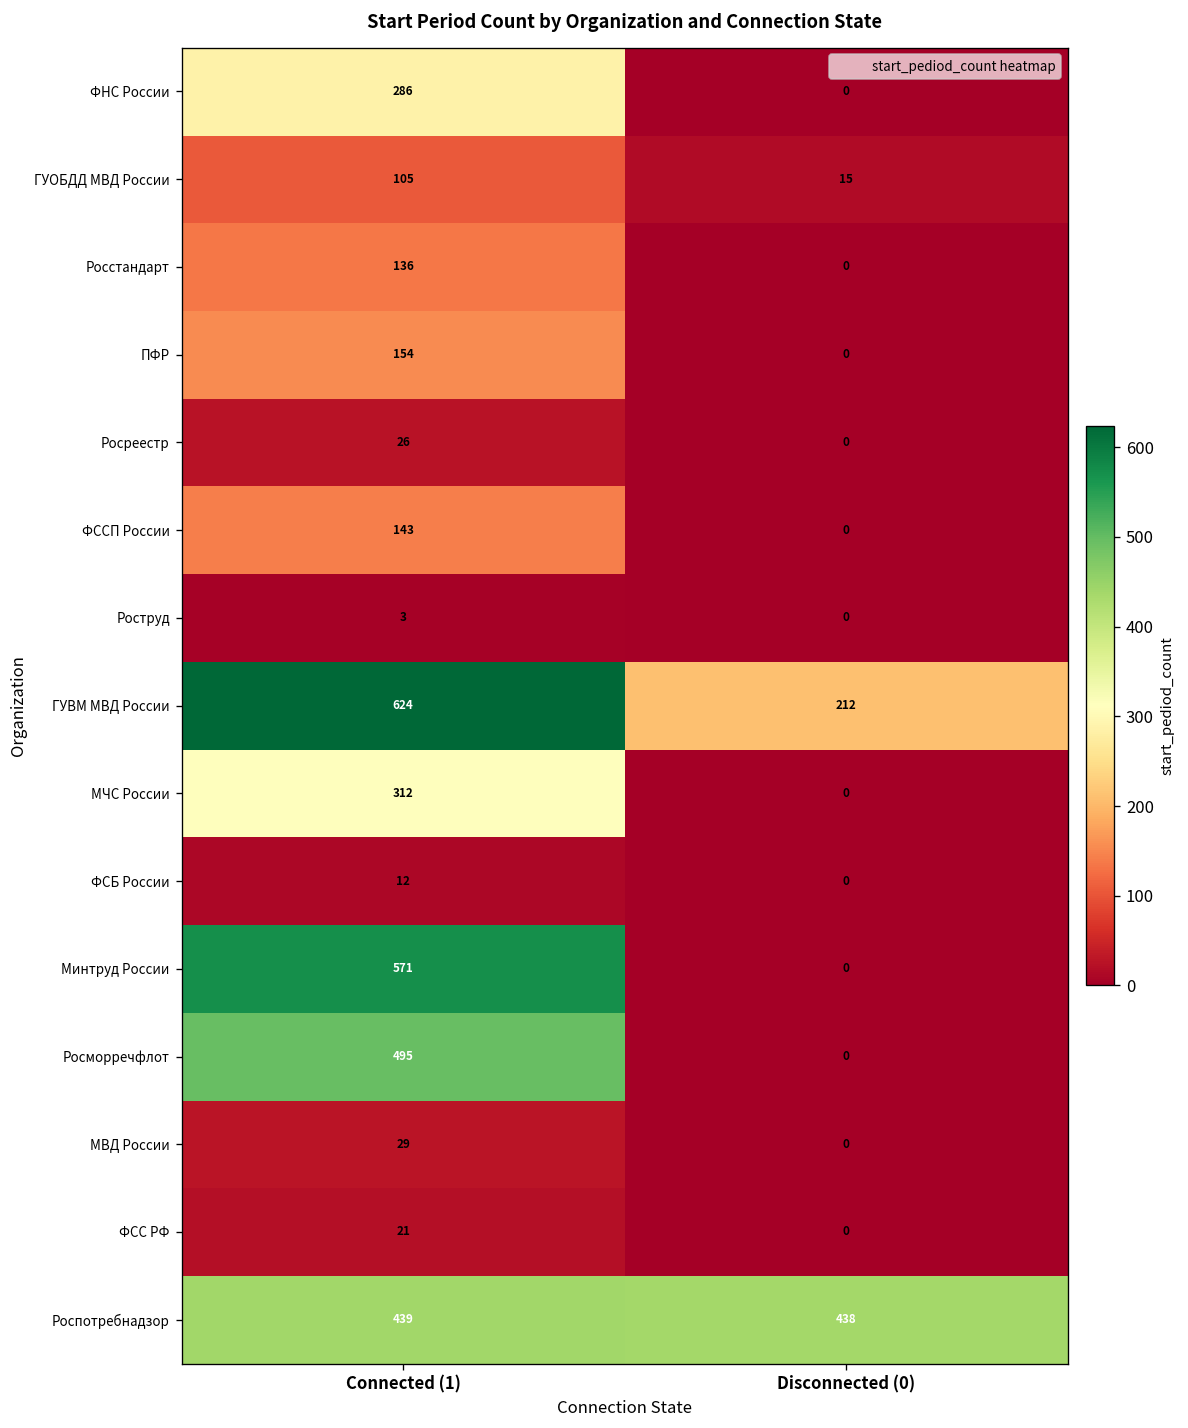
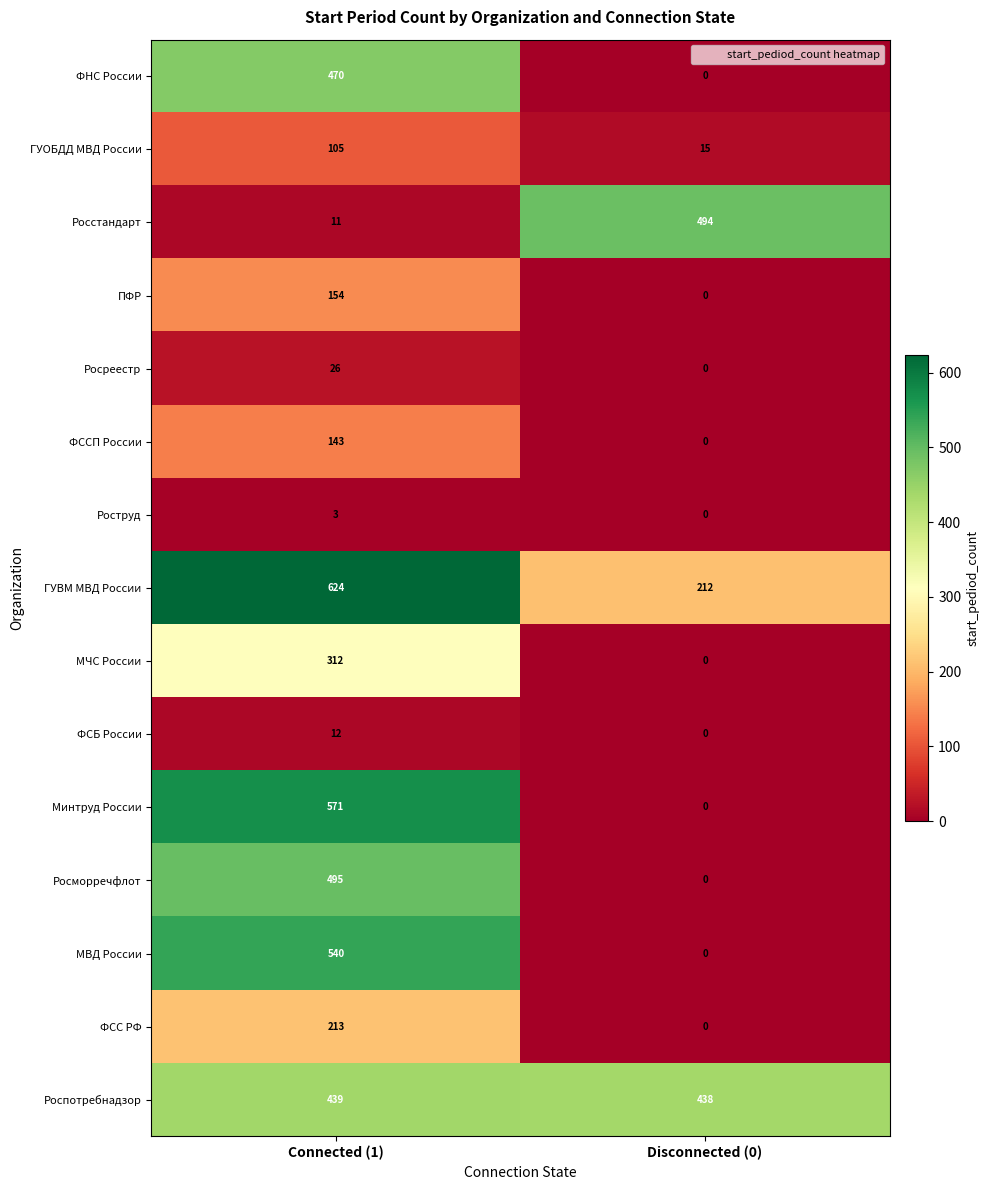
  {
    "ФНС России": {
-     "Connected (1)": 286,
+     "Connected (1)": 470,
      "Disconnected (0)": 0
    },
    "ГУОБДД МВД России": {
      "Connected (1)": 105,
      "Disconnected (0)": 15
    },
    "Росстандарт": {
-     "Connected (1)": 136,
-     "Disconnected (0)": 0
+     "Connected (1)": 11,
+     "Disconnected (0)": 494
    },
    "ПФР": {
      "Connected (1)": 154,
      "Disconnected (0)": 0
    },
    "Росреестр": {
      "Connected (1)": 26,
      "Disconnected (0)": 0
    },
    "ФССП России": {
      "Connected (1)": 143,
      "Disconnected (0)": 0
    },
    "Роструд": {
      "Connected (1)": 3,
      "Disconnected (0)": 0
    },
    "ГУВМ МВД России": {
      "Connected (1)": 624,
      "Disconnected (0)": 212
    },
    "МЧС России": {
      "Connected (1)": 312,
      "Disconnected (0)": 0
    },
    "ФСБ России": {
      "Connected (1)": 12,
      "Disconnected (0)": 0
    },
    "Минтруд России": {
      "Connected (1)": 571,
      "Disconnected (0)": 0
    },
    "Росморречфлот": {
      "Connected (1)": 495,
      "Disconnected (0)": 0
    },
    "МВД России": {
-     "Connected (1)": 29,
+     "Connected (1)": 540,
      "Disconnected (0)": 0
    },
    "ФСС РФ": {
-     "Connected (1)": 21,
+     "Connected (1)": 213,
      "Disconnected (0)": 0
    },
    "Роспотребнадзор": {
      "Connected (1)": 439,
      "Disconnected (0)": 438
    }
  }
